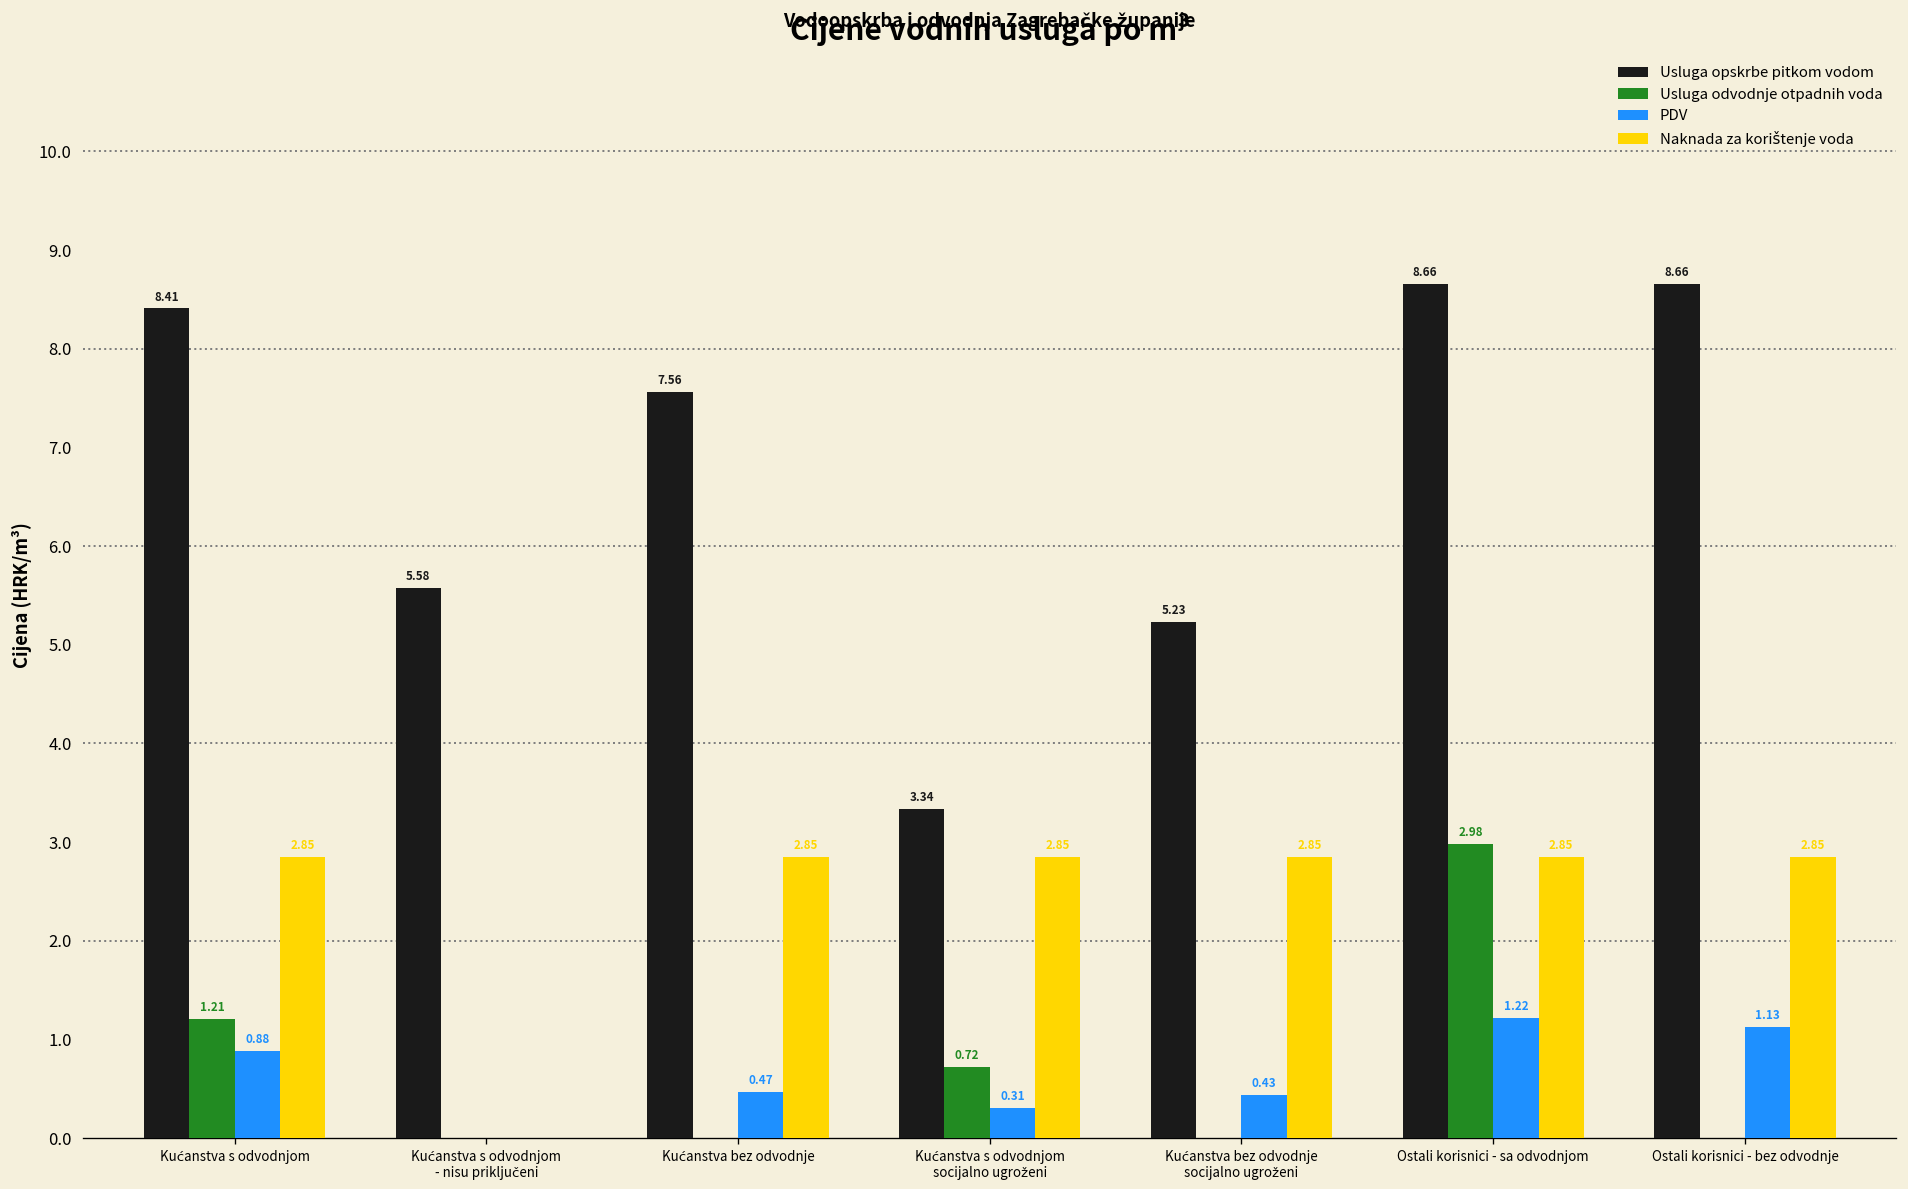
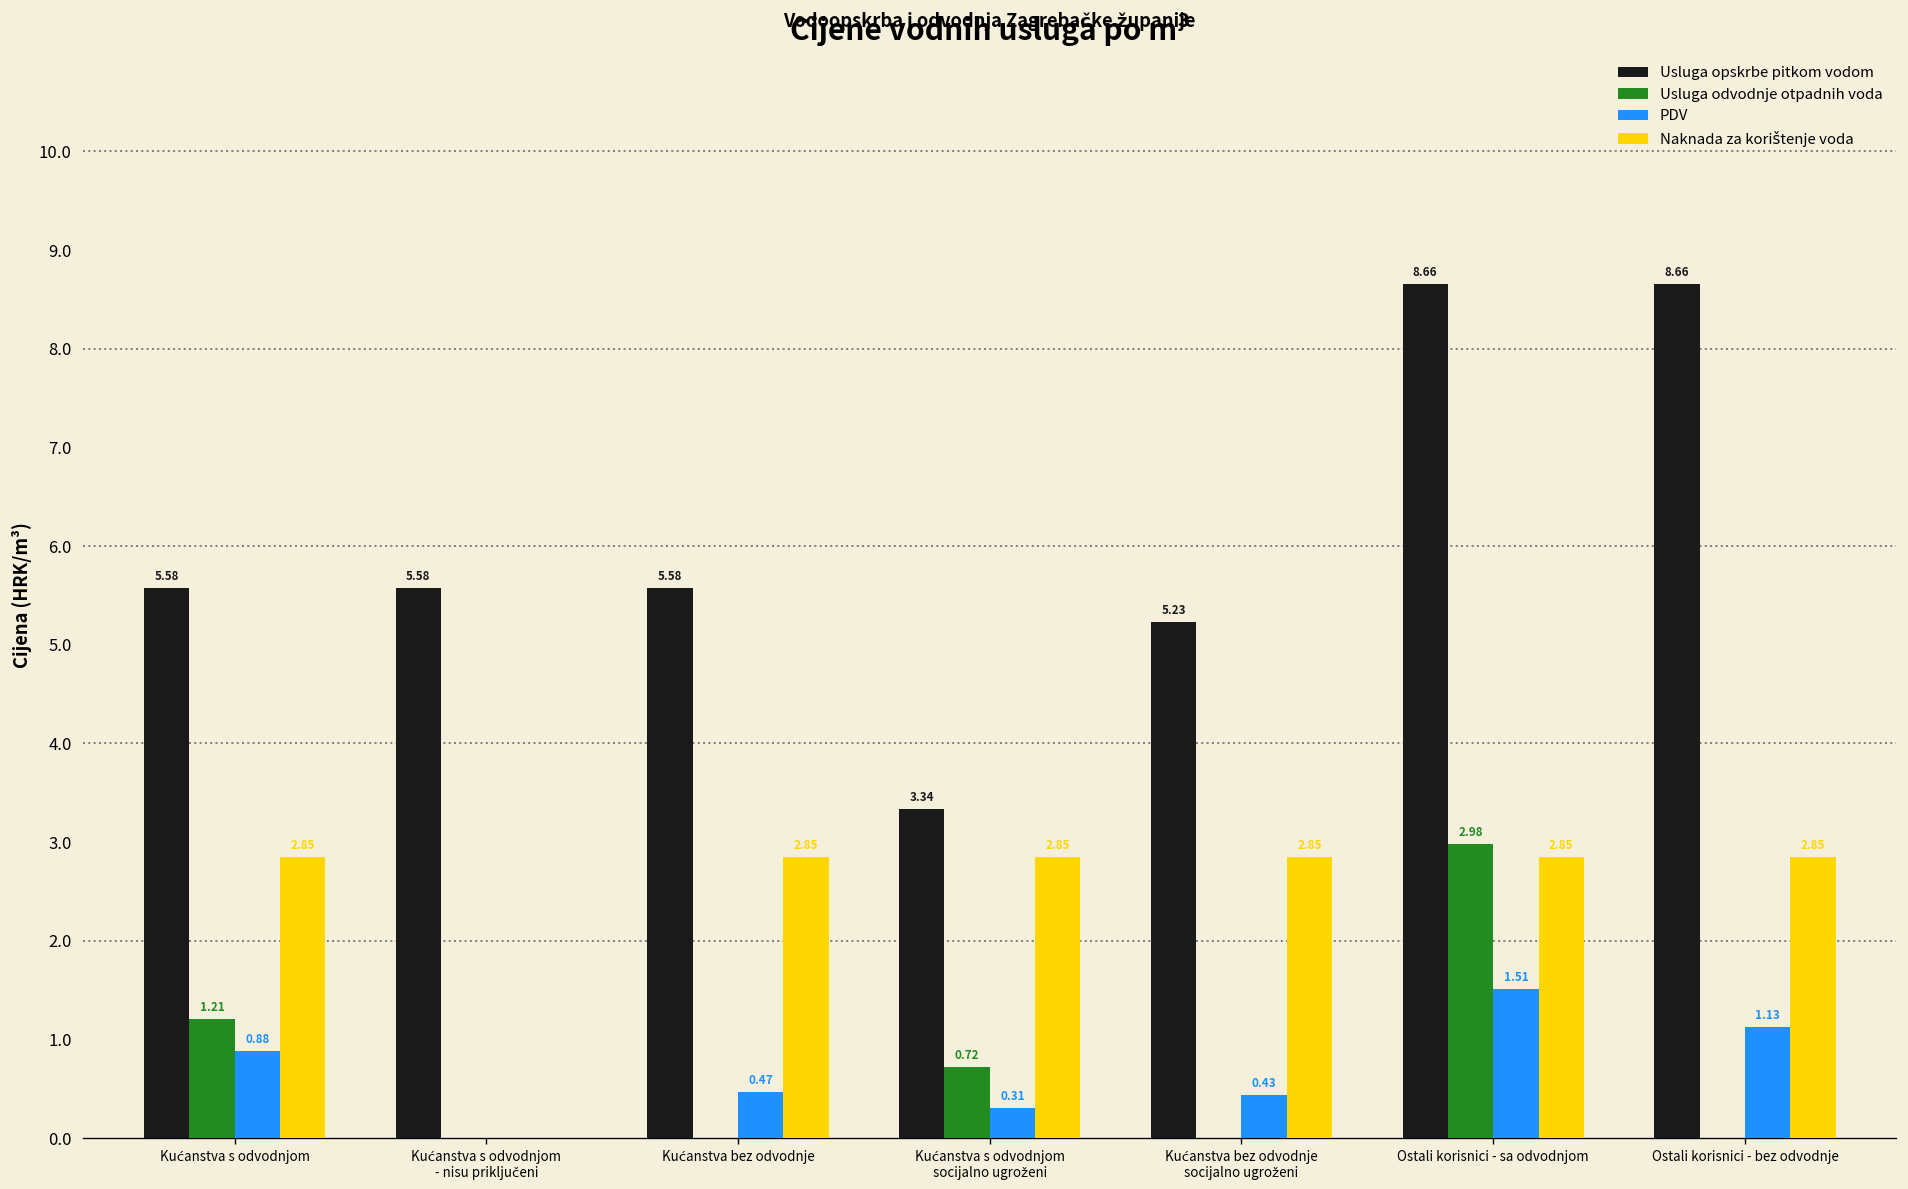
  {
    "Usluga opskrbe pitkom vodom": {
-     "Kućanstva s odvodnjom": 8.41,
+     "Kućanstva s odvodnjom": 5.58,
      "Kućanstva s odvodnjom - nisu priključeni": 5.58,
-     "Kućanstva bez odvodnje": 7.56,
+     "Kućanstva bez odvodnje": 5.58,
      "Kućanstva s odvodnjom socijalno ugroženi": 3.34,
      "Kućanstva bez odvodnje socijalno ugroženi": 5.23,
      "Ostali korisnici - sa odvodnjom": 8.66,
      "Ostali korisnici - bez odvodnje": 8.66
    },
    "Usluga odvodnje otpadnih voda": {
      "Kućanstva s odvodnjom": 1.21,
      "Kućanstva s odvodnjom socijalno ugroženi": 0.72,
      "Ostali korisnici - sa odvodnjom": 2.98
    },
    "PDV": {
      "Kućanstva s odvodnjom": 0.88,
      "Kućanstva bez odvodnje": 0.47,
      "Kućanstva s odvodnjom socijalno ugroženi": 0.31,
      "Kućanstva bez odvodnje socijalno ugroženi": 0.43,
-     "Ostali korisnici - sa odvodnjom": 1.22,
+     "Ostali korisnici - sa odvodnjom": 1.51,
      "Ostali korisnici - bez odvodnje": 1.13
    },
    "Naknada za korištenje voda": {
      "Kućanstva s odvodnjom": 2.85,
      "Kućanstva bez odvodnje": 2.85,
      "Kućanstva s odvodnjom socijalno ugroženi": 2.85,
      "Kućanstva bez odvodnje socijalno ugroženi": 2.85,
      "Ostali korisnici - sa odvodnjom": 2.85,
      "Ostali korisnici - bez odvodnje": 2.85
    }
  }
